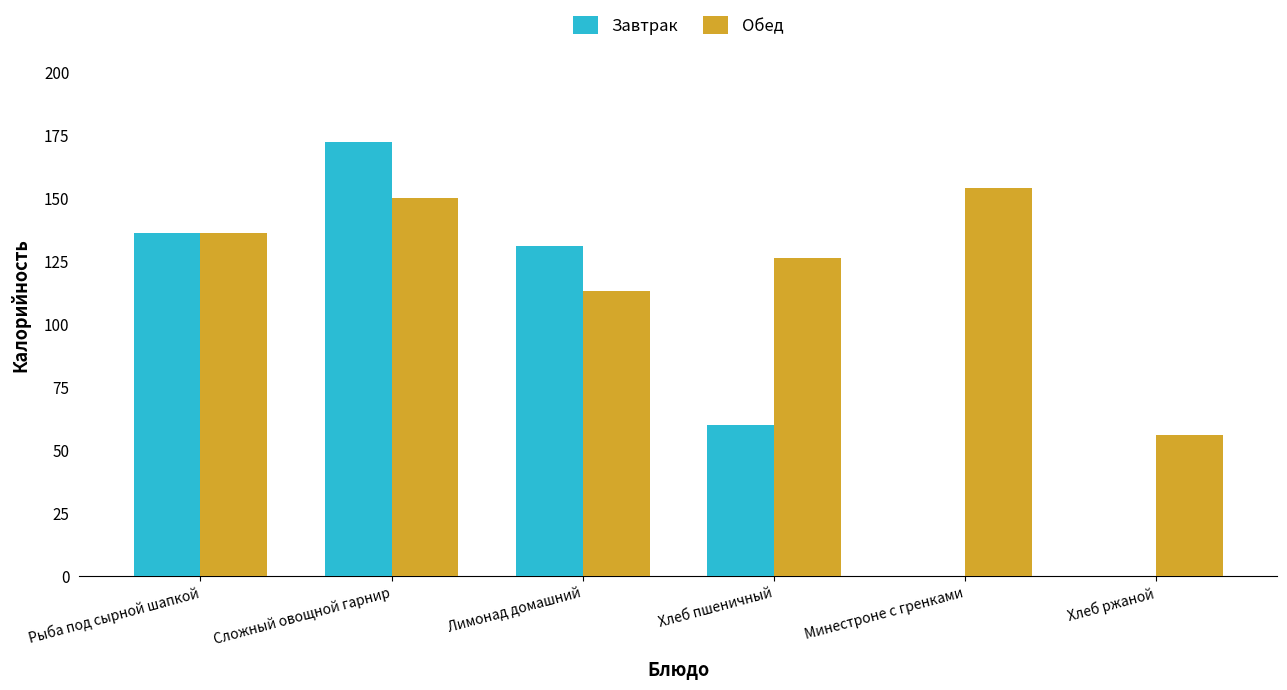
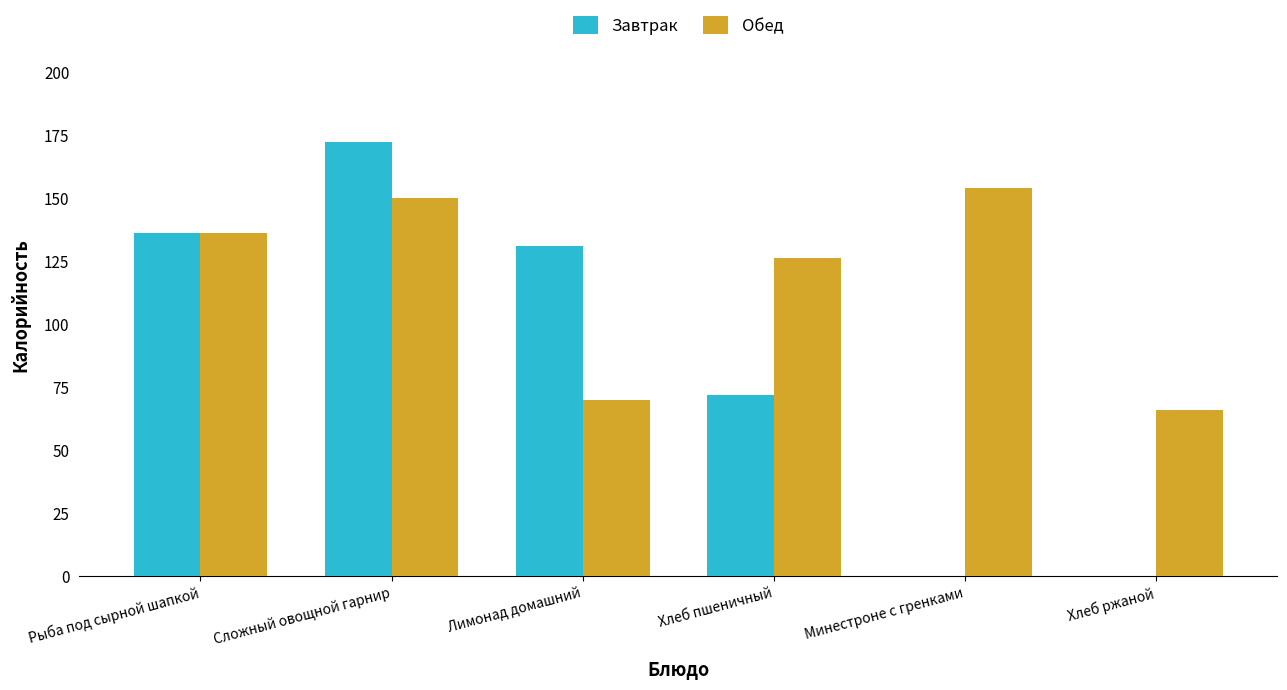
  {
    "Завтрак": {
      "Рыба под сырной шапкой": 136,
      "Сложный овощной гарнир": 172,
      "Лимонад домашний": 131,
-     "Хлеб пшеничный": 60,
+     "Хлеб пшеничный": 72,
      "Минестроне с гренками": 0,
      "Хлеб ржаной": 0
    },
    "Обед": {
      "Рыба под сырной шапкой": 136,
      "Сложный овощной гарнир": 150,
-     "Лимонад домашний": 113,
+     "Лимонад домашний": 70,
      "Хлеб пшеничный": 126,
      "Минестроне с гренками": 154,
-     "Хлеб ржаной": 56
+     "Хлеб ржаной": 66
    }
  }
